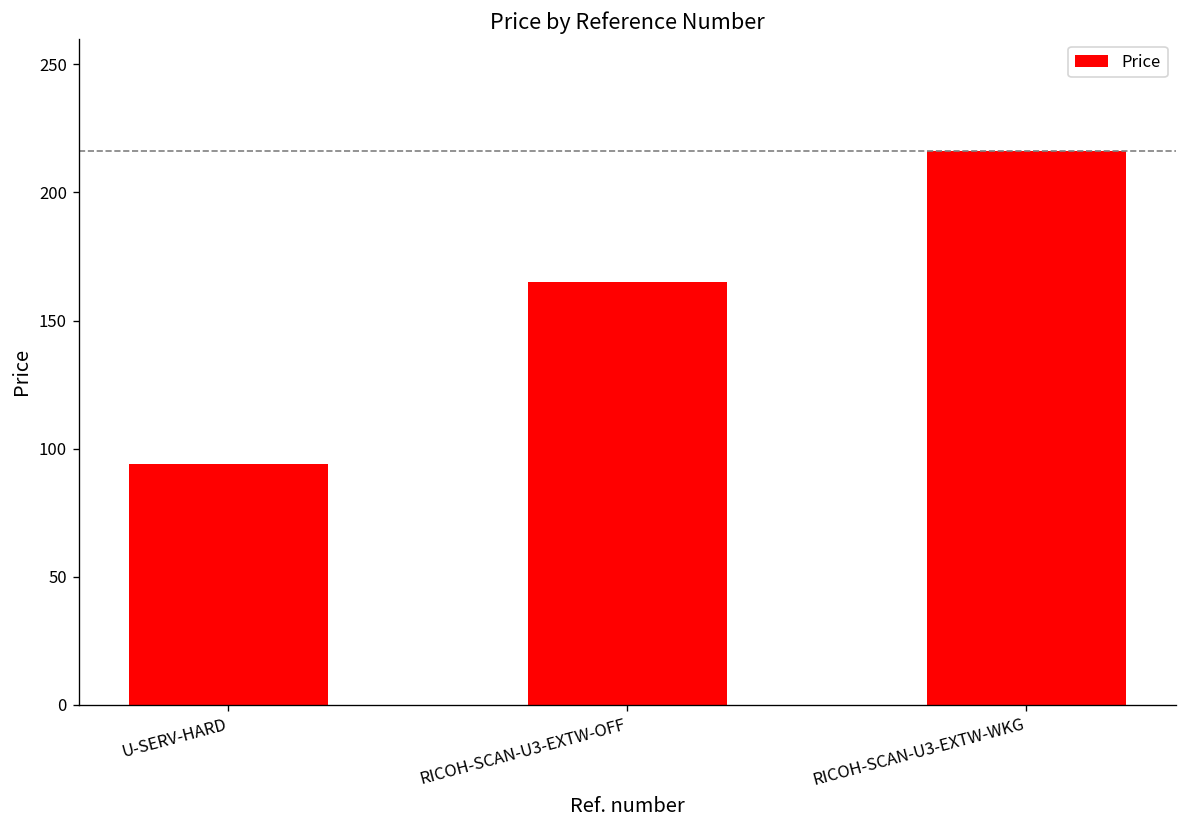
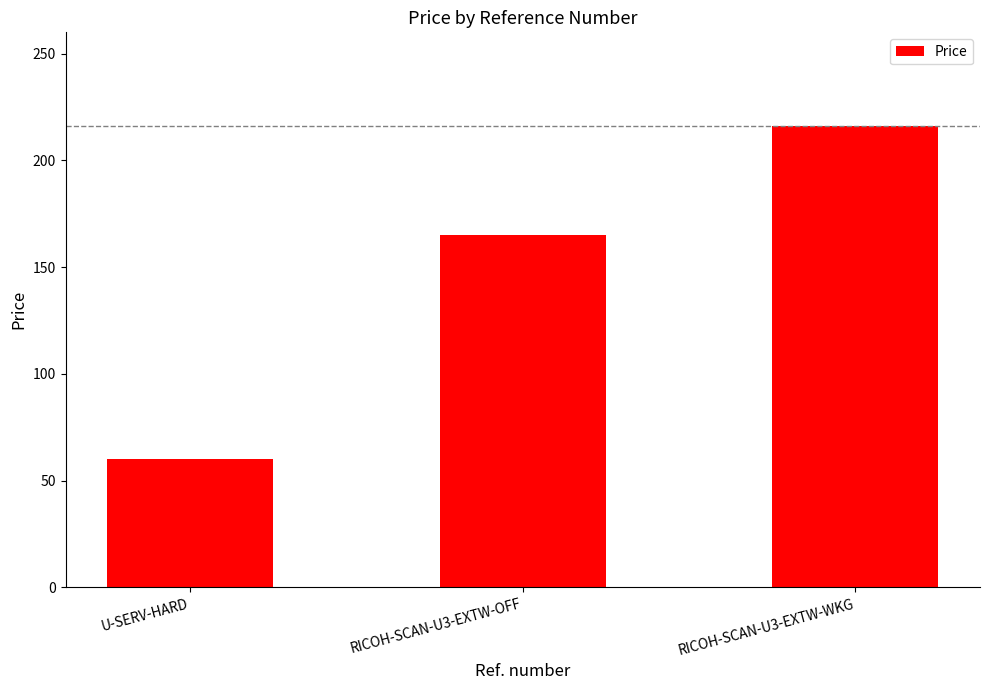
  {
-   "U-SERV-HARD": 94,
+   "U-SERV-HARD": 60,
    "RICOH-SCAN-U3-EXTW-OFF": 165,
    "RICOH-SCAN-U3-EXTW-WKG": 216
  }
